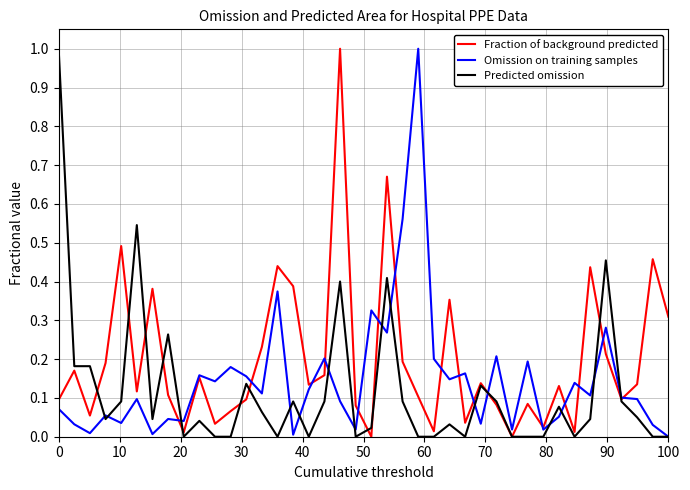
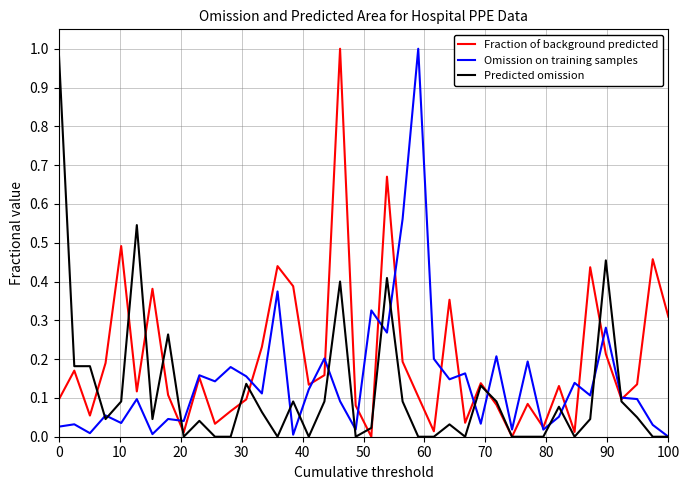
  {
    "Fraction of background predicted": {
      "0": 0.09,
      "100": 0.31
    },
    "Omission on training samples": {
-     "0": 0.07
+     "0": 0.03
    },
    "Predicted omission": {
      "0": 1.00
    }
  }
